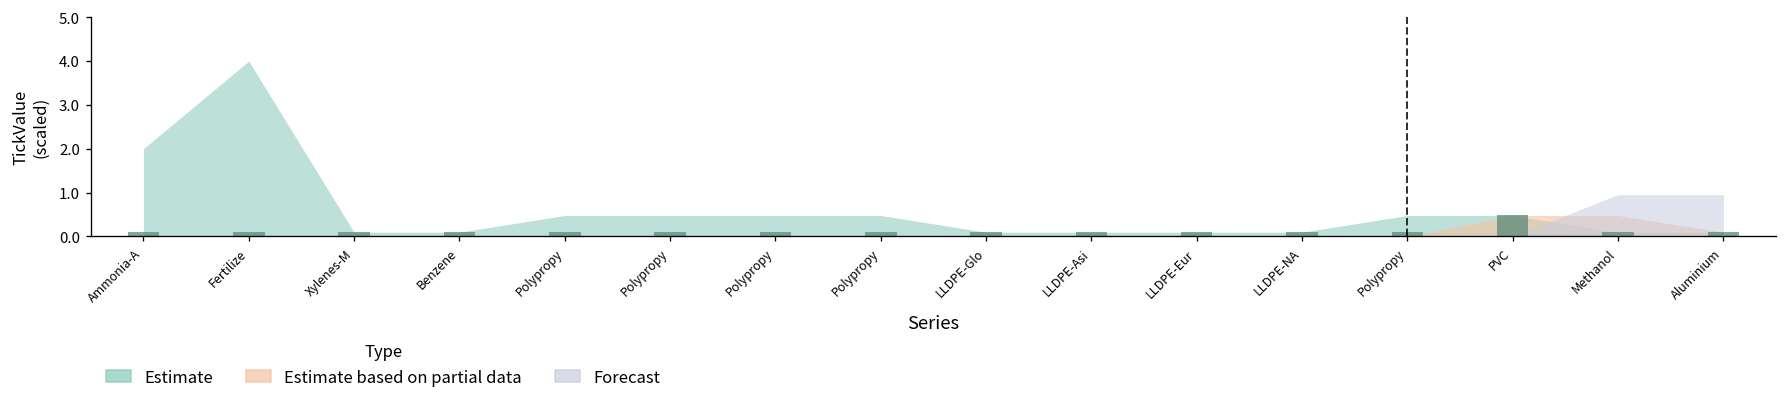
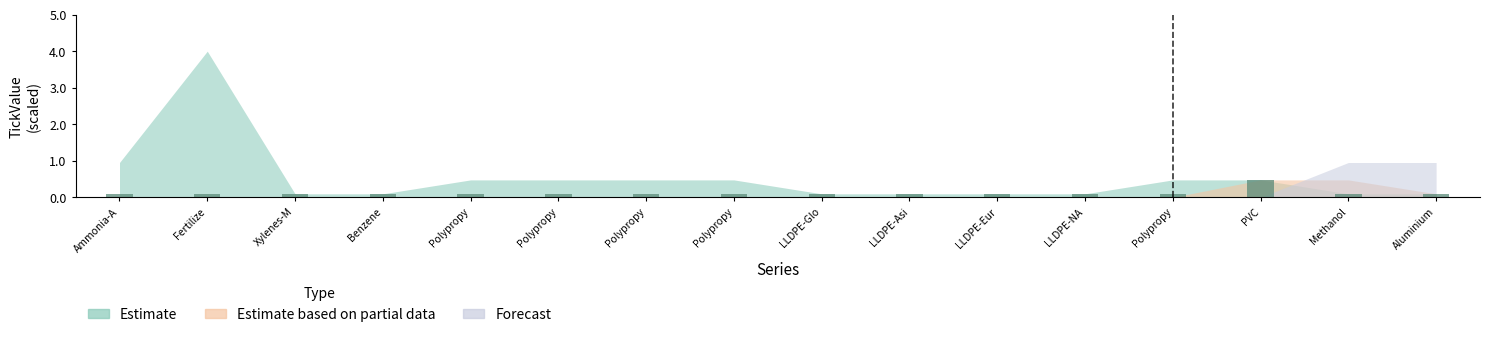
  {
    "Estimate": {
-     "Ammonia-A": 2.0,
+     "Ammonia-A": 1.0,
      "Fertilize": 4.0,
      "Xylenes-M": 0.1,
      "Benzene": 0.1,
      "LLDPE-Glo": 0.1,
      "LLDPE-Asi": 0.1,
      "LLDPE-Eur": 0.1,
      "LLDPE-NA": 0.1,
      "Methanol": 0.1
    },
    "Estimate based on partial data": {
      "Methanol": 0.5
    },
    "Forecast": {
      "PVC": 0.0,
      "Methanol": 1.0,
      "Aluminium": 1.0
    }
  }
